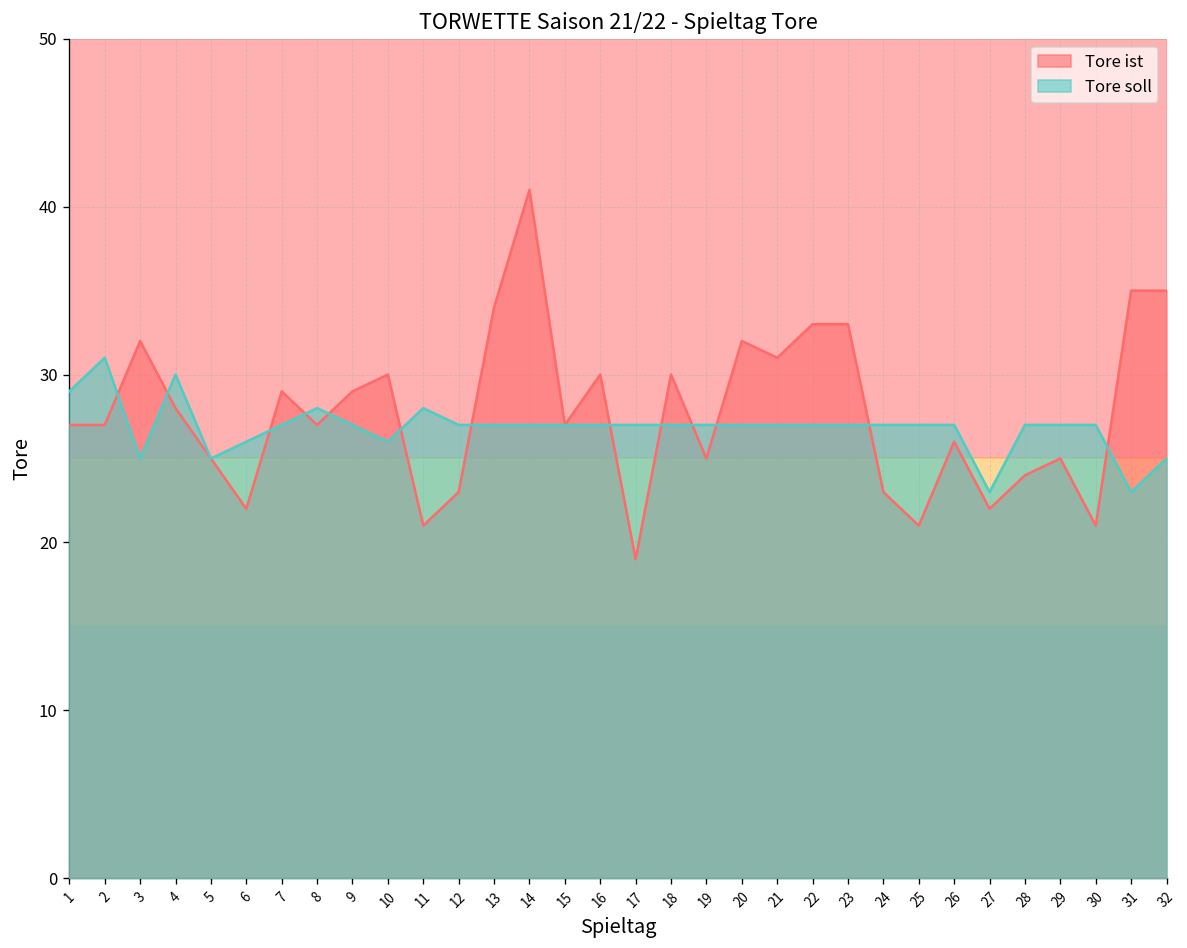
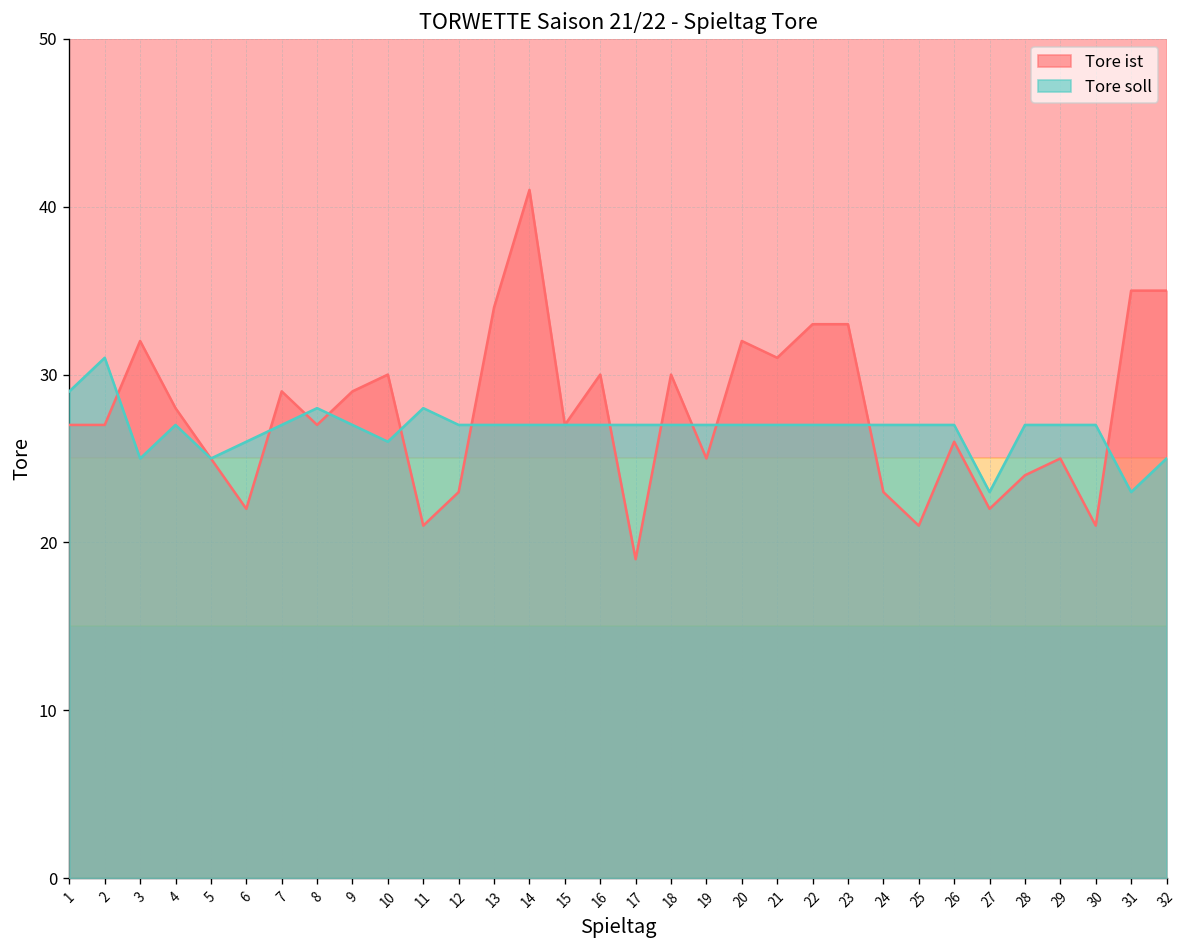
  {
    "Tore ist": {
      "1": 27,
      "2": 27,
      "3": 32,
      "4": 28,
      "6": 22,
      "7": 29,
      "8": 27,
      "9": 29,
      "10": 30,
      "11": 21,
      "12": 23,
      "13": 34,
      "14": 41,
      "16": 30,
      "17": 19,
      "18": 30,
      "19": 25,
      "20": 32,
      "21": 31,
      "22": 33,
      "23": 33,
      "24": 23,
      "25": 21,
      "26": 26,
      "27": 22,
      "28": 24,
      "29": 25,
      "30": 21,
      "31": 35,
      "32": 35
    },
    "Tore soll": {
      "1": 29,
      "2": 31,
      "3": 25,
-     "4": 30,
+     "4": 27,
      "6": 26,
      "7": 27,
      "8": 28,
      "9": 27,
      "10": 26,
      "11": 28,
      "12": 27,
      "13": 27,
      "14": 27,
      "16": 27,
      "17": 27,
      "18": 27,
      "19": 27,
      "20": 27,
      "21": 27,
      "22": 27,
      "23": 27,
      "24": 27,
      "25": 27,
      "26": 27,
      "27": 23,
      "28": 27,
      "29": 27,
      "30": 27,
      "31": 23,
      "32": 25
    }
  }
